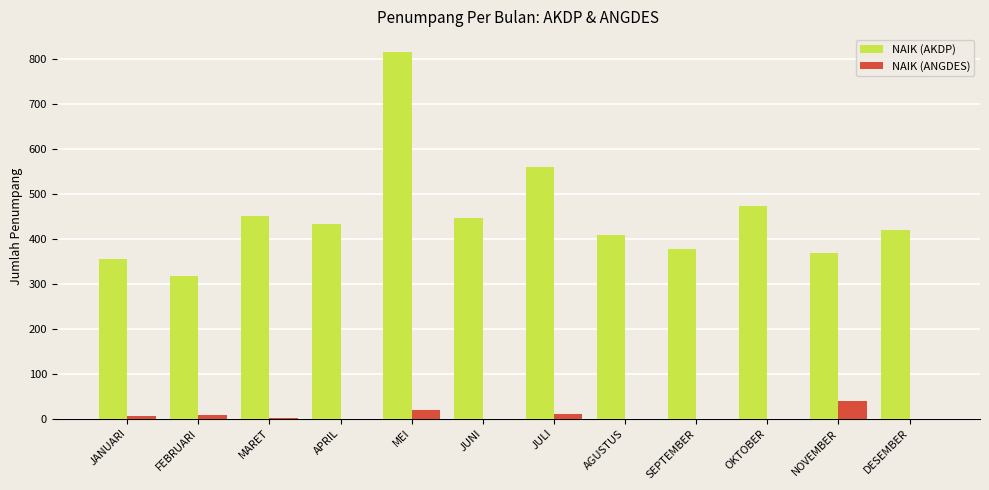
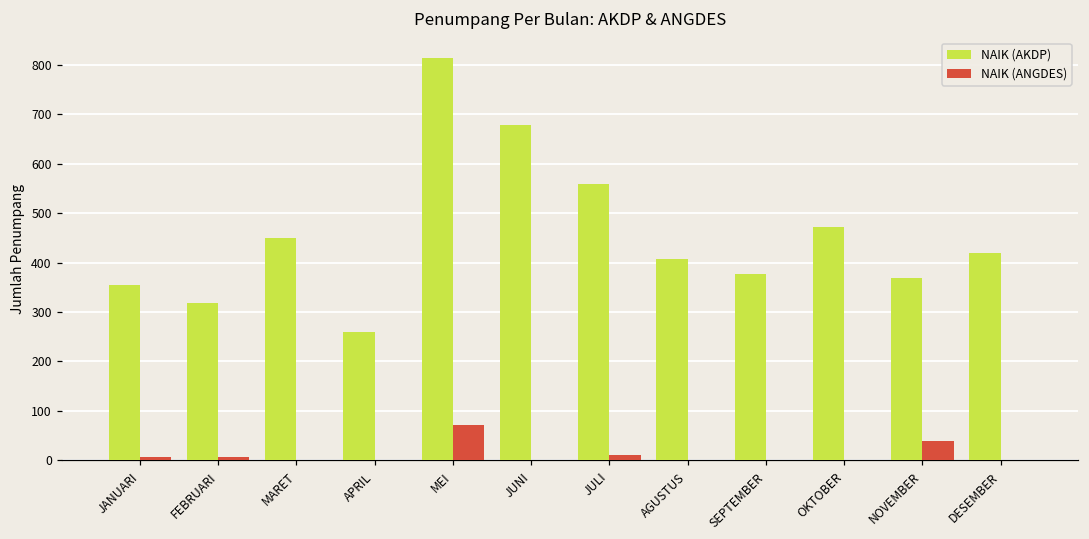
  {
    "NAIK (AKDP)": {
      "JANUARI": 360,
      "FEBRUARI": 320,
      "MARET": 450,
-     "APRIL": 430,
+     "APRIL": 260,
      "MEI": 810,
-     "JUNI": 450,
+     "JUNI": 680,
      "JULI": 560,
      "AGUSTUS": 410,
      "SEPTEMBER": 380,
      "OKTOBER": 470,
      "NOVEMBER": 370,
      "DESEMBER": 420
    },
    "NAIK (ANGDES)": {
      "JANUARI": 10,
      "FEBRUARI": 10,
      "APRIL": 0,
-     "MEI": 20,
+     "MEI": 70,
      "JUNI": 0,
      "JULI": 10,
      "AGUSTUS": 0,
      "SEPTEMBER": 0,
      "OKTOBER": 0,
      "NOVEMBER": 40,
      "DESEMBER": 0
    }
  }
